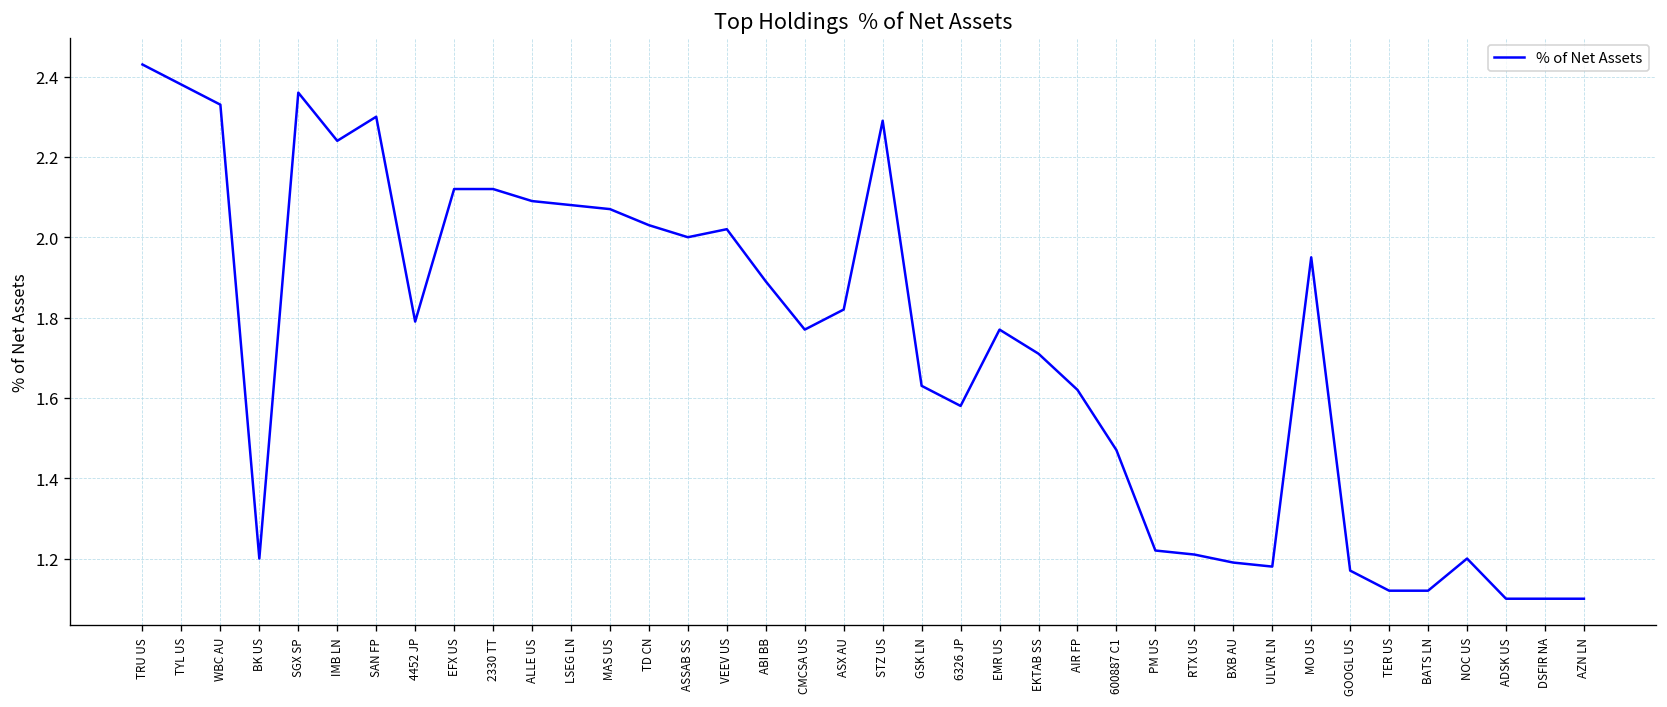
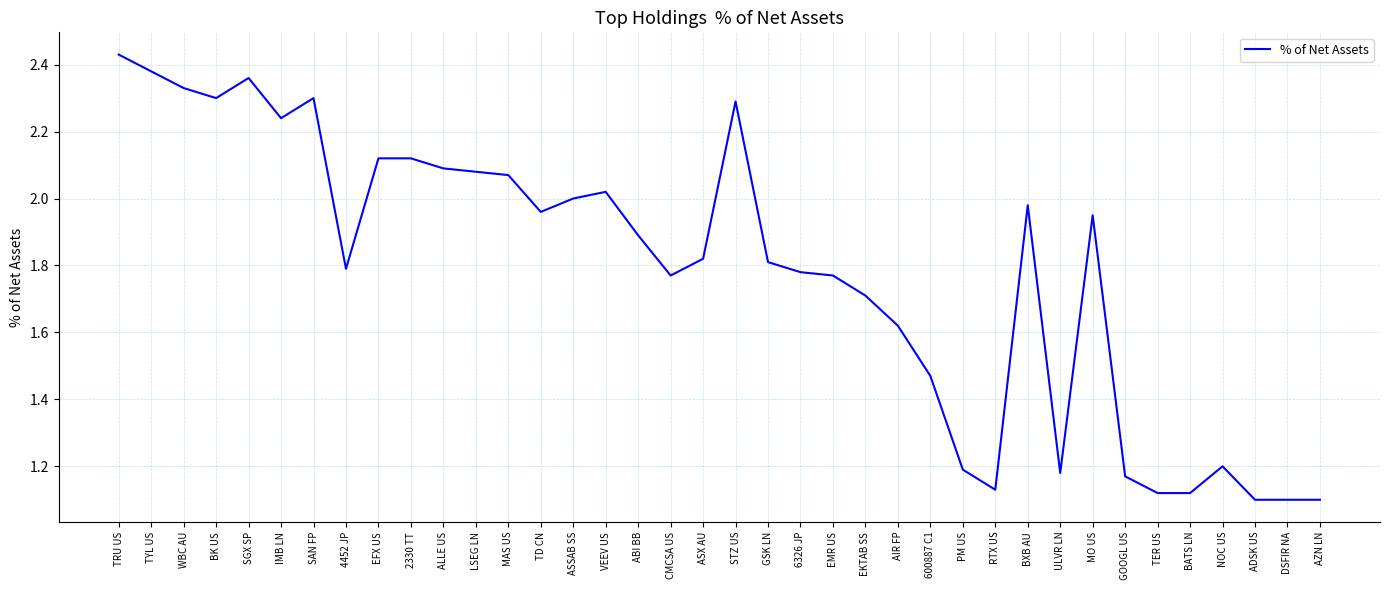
  {
    "TRU US": 2.43,
    "TYL US": 2.38,
    "WBC AU": 2.33,
-   "BK US": 1.2,
+   "BK US": 2.3,
    "SGX SP": 2.36,
    "IMB LN": 2.24,
    "SAN FP": 2.30,
    "4452 JP": 1.79,
    "EFX US": 2.12,
    "2330 TT": 2.12,
    "ALLE US": 2.09,
    "LSEG LN": 2.08,
    "MAS US": 2.07,
-   "TD CN": 2.03,
+   "TD CN": 1.96,
    "ASSAB SS": 2.00,
    "VEEV US": 2.02,
    "ABI BB": 1.89,
    "CMCSA US": 1.77,
    "ASX AU": 1.82,
    "STZ US": 2.29,
-   "GSK LN": 1.63,
-   "6326 JP": 1.58,
+   "GSK LN": 1.81,
+   "6326 JP": 1.78,
    "EMR US": 1.77,
    "EKTAB SS": 1.71,
    "AIR FP": 1.62,
    "600887 C1": 1.47,
-   "PM US": 1.22,
-   "RTX US": 1.21,
-   "BXB AU": 1.19,
+   "PM US": 1.19,
+   "RTX US": 1.13,
+   "BXB AU": 1.98,
    "ULVR LN": 1.18,
    "MO US": 1.95,
    "GOOGL US": 1.17,
    "TER US": 1.12,
    "BATS LN": 1.12,
    "NOC US": 1.20,
    "ADSK US": 1.10,
    "DSFIR NA": 1.10,
    "AZN LN": 1.10
  }
